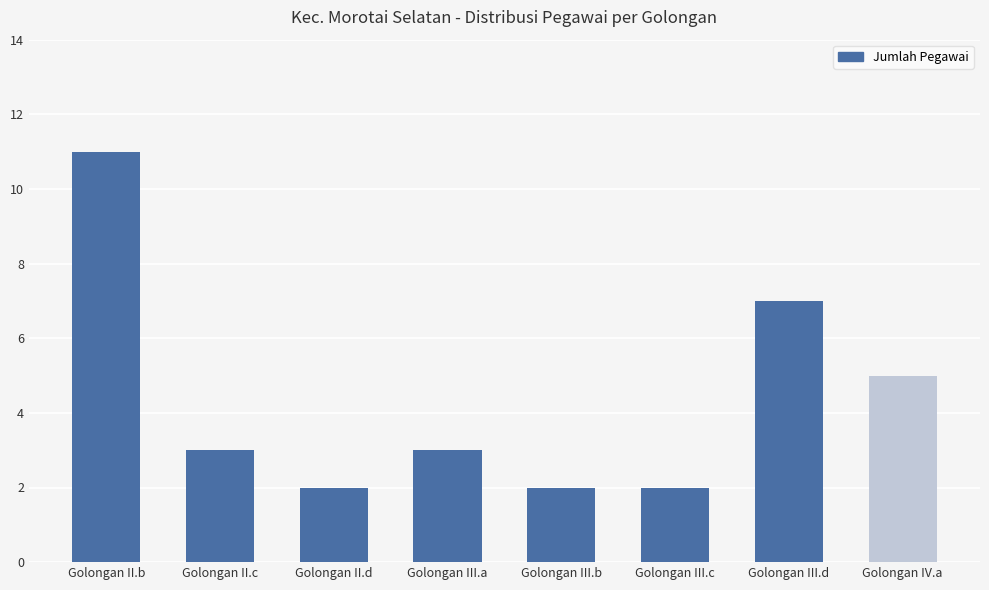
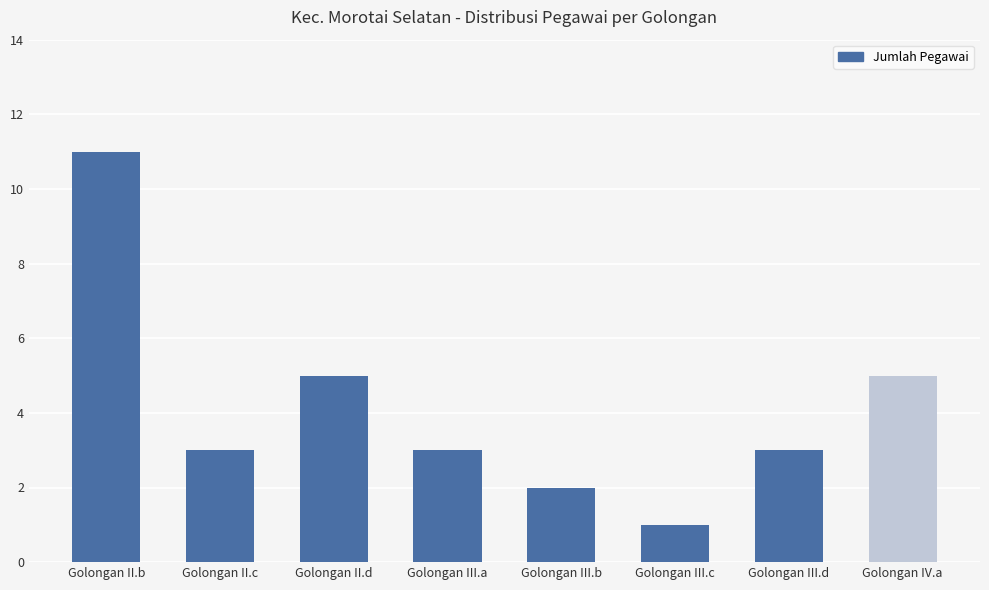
  {
    "Golongan II.b": 11,
    "Golongan II.c": 3,
-   "Golongan II.d": 2,
+   "Golongan II.d": 5,
    "Golongan III.a": 3,
    "Golongan III.b": 2,
-   "Golongan III.c": 2,
-   "Golongan III.d": 7,
+   "Golongan III.c": 1,
+   "Golongan III.d": 3,
    "Golongan IV.a": 5
  }
